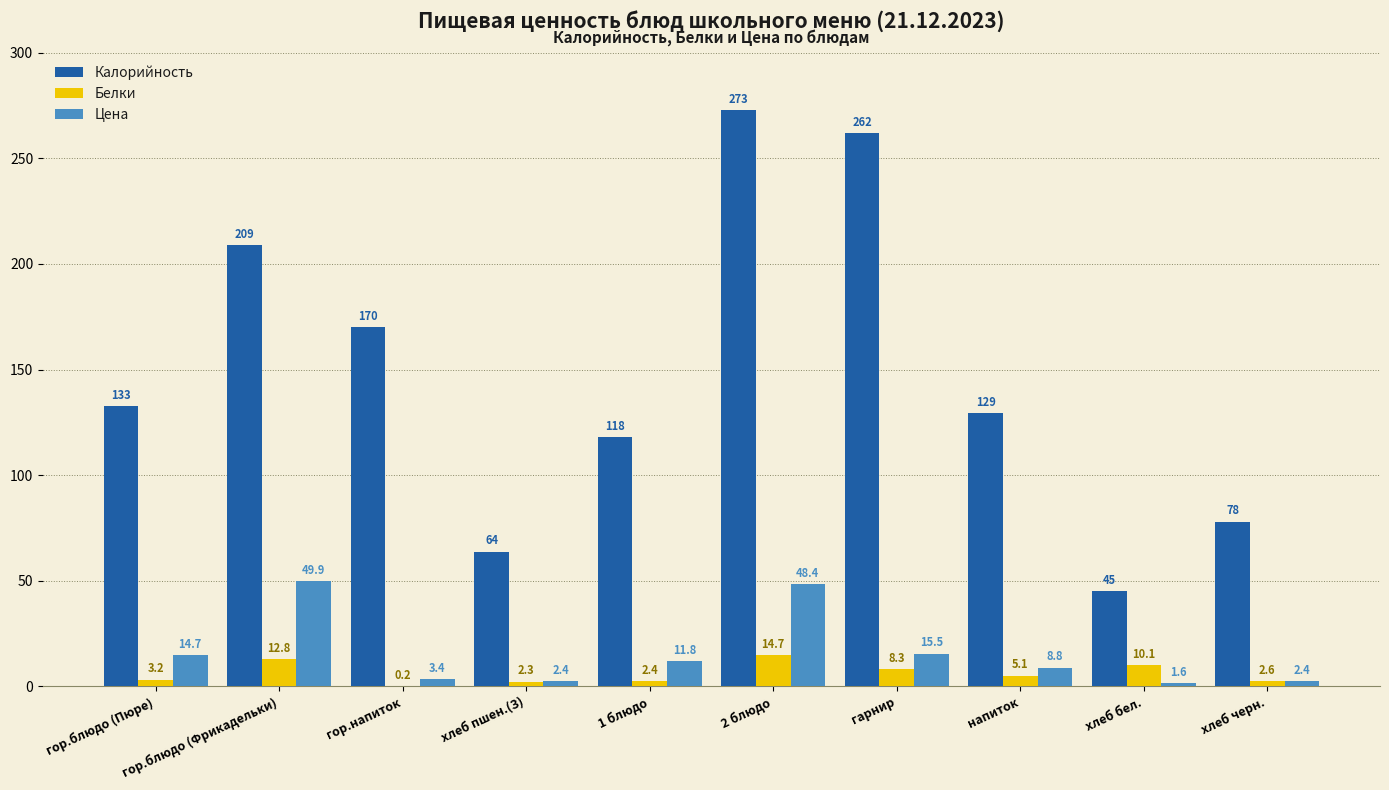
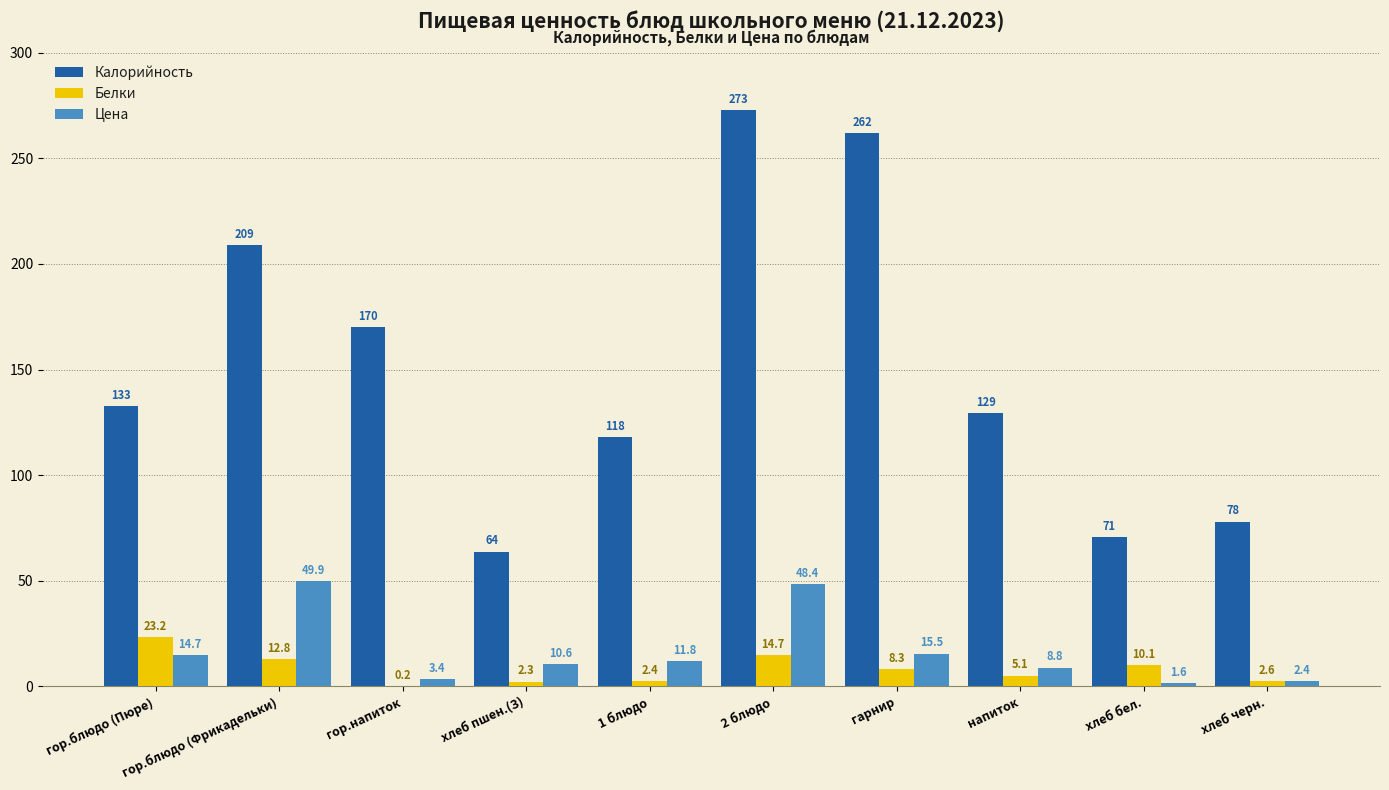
  {
    "Калорийность": {
      "гор.блюдо (Пюре)": 133,
      "гор.блюдо (Фрикадельки)": 209,
      "гор.напиток": 170,
      "хлеб пшен.(З)": 64,
      "1 блюдо": 118,
      "2 блюдо": 273,
      "гарнир": 262,
      "напиток": 129,
-     "хлеб бел.": 45,
+     "хлеб бел.": 71,
      "хлеб черн.": 78
    },
    "Белки": {
-     "гор.блюдо (Пюре)": 3.2,
+     "гор.блюдо (Пюре)": 23.2,
      "гор.блюдо (Фрикадельки)": 12.8,
      "гор.напиток": 0.2,
      "хлеб пшен.(З)": 2.3,
      "1 блюдо": 2.4,
      "2 блюдо": 14.7,
      "гарнир": 8.3,
      "напиток": 5.1,
      "хлеб бел.": 10.1,
      "хлеб черн.": 2.6
    },
    "Цена": {
      "гор.блюдо (Пюре)": 14.7,
      "гор.блюдо (Фрикадельки)": 49.9,
      "гор.напиток": 3.4,
-     "хлеб пшен.(З)": 2.4,
+     "хлеб пшен.(З)": 10.6,
      "1 блюдо": 11.8,
      "2 блюдо": 48.4,
      "гарнир": 15.5,
      "напиток": 8.8,
      "хлеб бел.": 1.6,
      "хлеб черн.": 2.4
    }
  }
